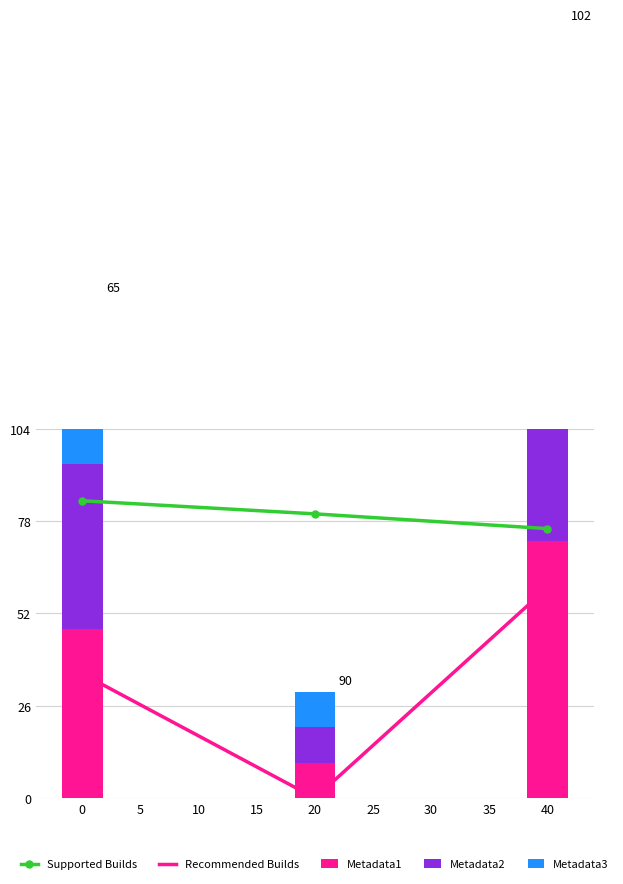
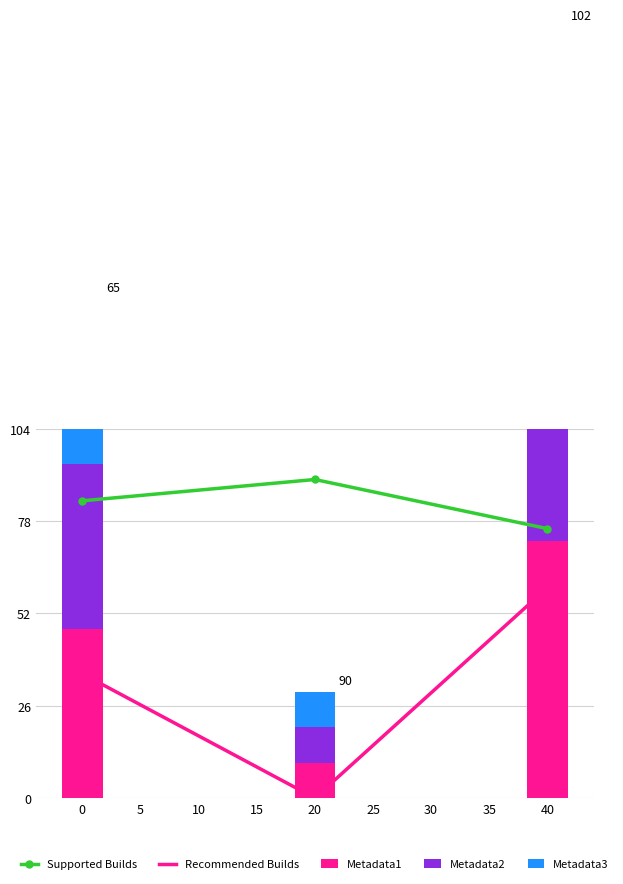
  {
    "Supported Builds": {
      "0": 84,
-     "20": 80,
+     "20": 90,
      "40": 76
    },
    "Metadata2": {
      "0": 46,
      "20": 10
    }
  }
